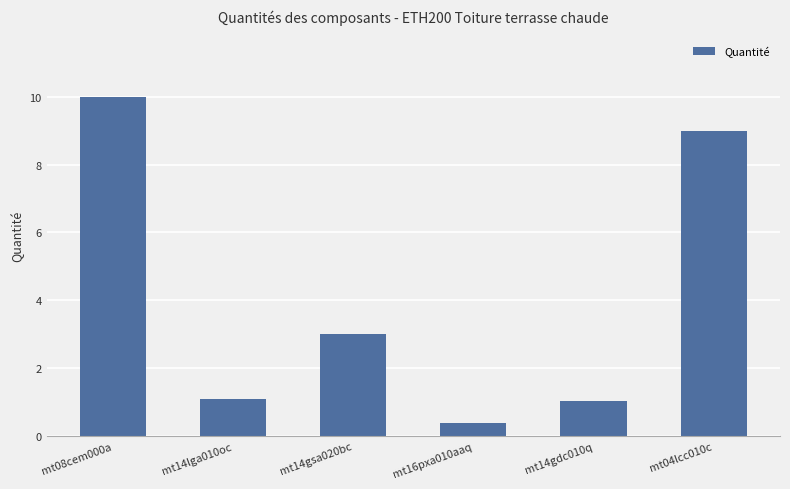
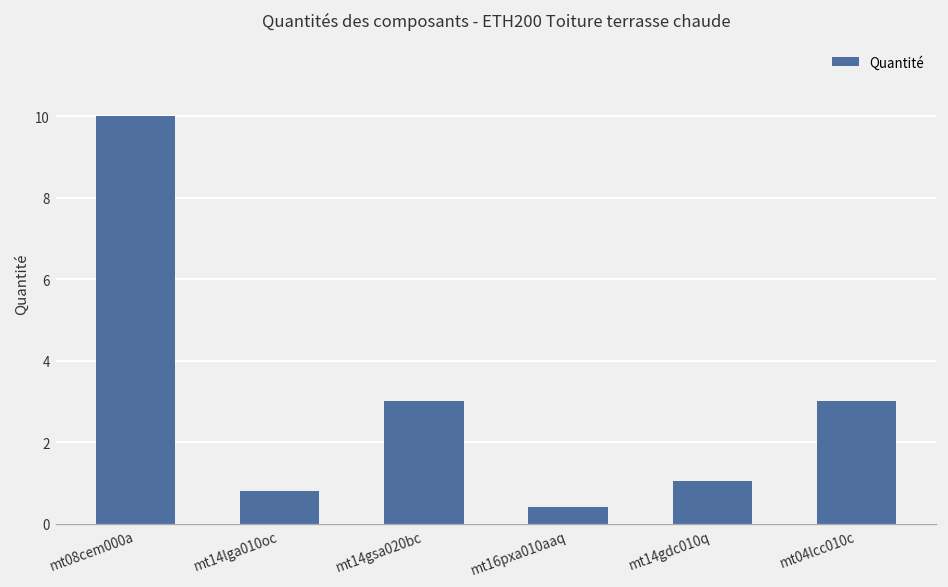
  {
    "mt08cem000a": 10.0,
-   "mt14lga010oc": 1.1,
+   "mt14lga010oc": 0.8,
    "mt14gsa020bc": 3.0,
    "mt16pxa010aaq": 0.4,
    "mt14gdc010q": 1.1,
-   "mt04lcc010c": 9
+   "mt04lcc010c": 3
  }
